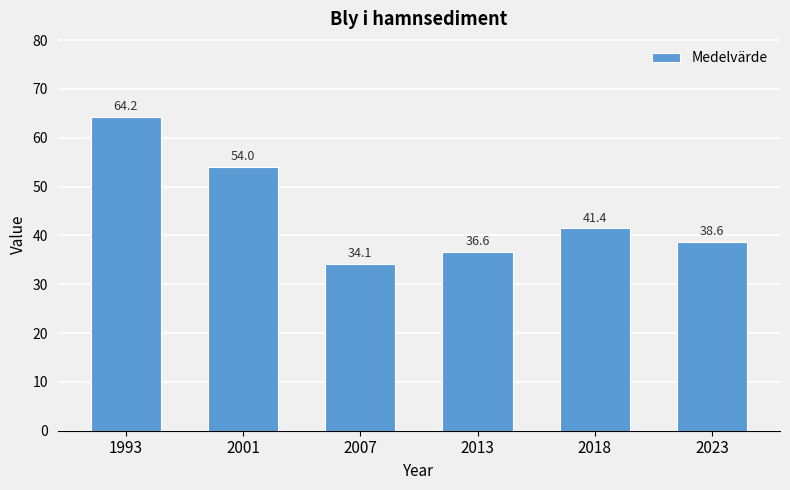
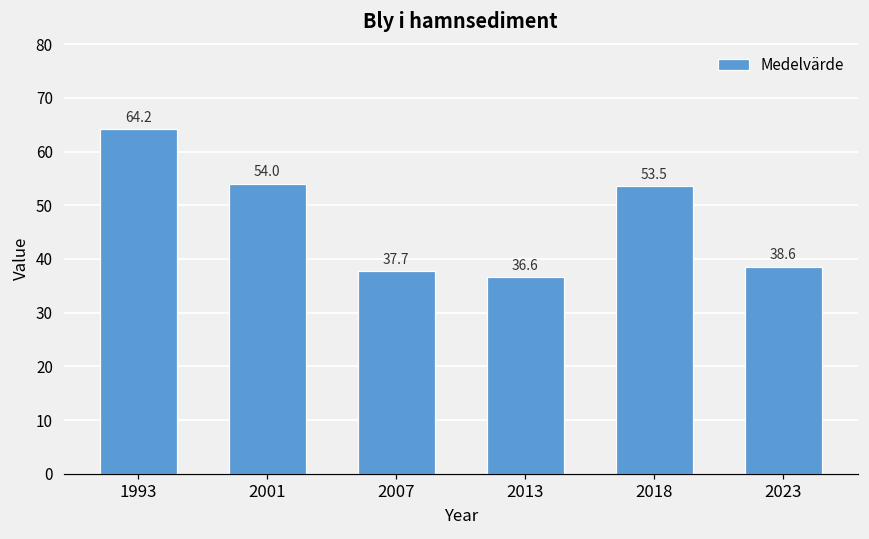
  {
    "1993": 64.2,
    "2001": 54.0,
-   "2007": 34.1,
+   "2007": 37.7,
    "2013": 36.6,
-   "2018": 41.4,
+   "2018": 53.5,
    "2023": 38.6
  }
